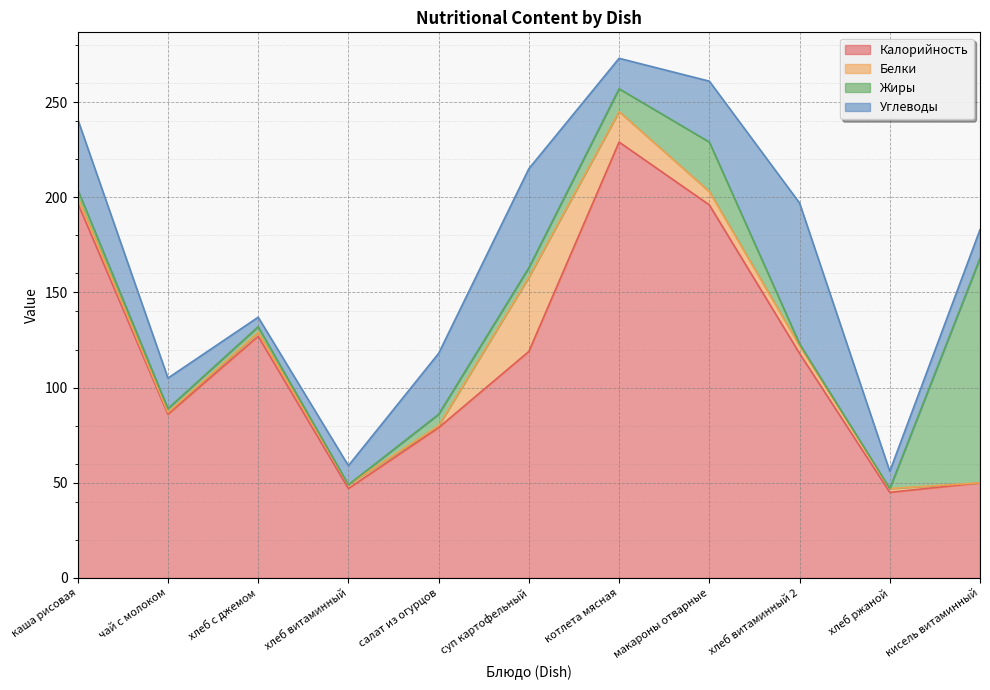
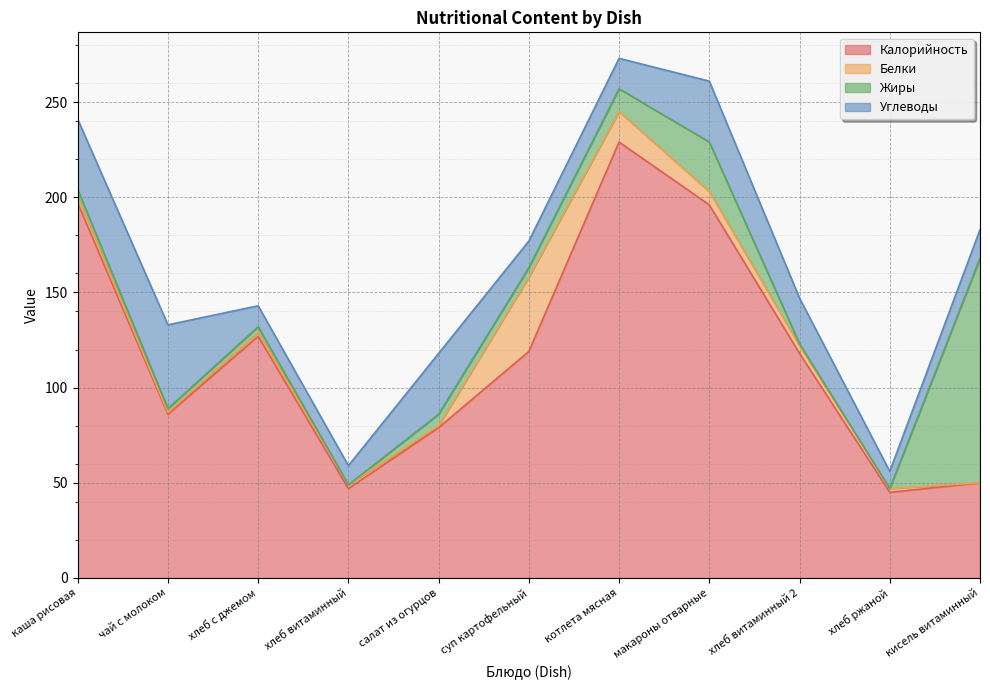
  {
    "Калорийность": {
      "каша рисовая": 197,
      "хлеб с джемом": 127,
      "хлеб витаминный": 47,
      "суп картофельный": 119,
      "котлета мясная": 229,
      "макароны отварные": 196,
      "хлеб витаминный 2": 118,
      "хлеб ржаной": 45
    },
    "Белки": {
      "каша рисовая": 3,
      "хлеб с джемом": 2,
      "суп картофельный": 39,
      "котлета мясная": 16,
      "макароны отварные": 7
    },
    "Жиры": {
      "каша рисовая": 4,
      "чай с молоком": 2,
      "хлеб с джемом": 3,
      "салат из огурцов": 6,
      "суп картофельный": 5,
      "котлета мясная": 12,
      "макароны отварные": 26,
      "кисель витаминный": 118
    },
    "Углеводы": {
      "каша рисовая": 37,
-     "чай с молоком": 16,
-     "хлеб с джемом": 5,
+     "чай с молоком": 44,
+     "хлеб с джемом": 11,
      "хлеб витаминный": 10,
      "салат из огурцов": 32,
-     "суп картофельный": 52,
+     "суп картофельный": 14,
      "котлета мясная": 16,
      "макароны отварные": 32,
-     "хлеб витаминный 2": 74,
+     "хлеб витаминный 2": 24,
      "хлеб ржаной": 9,
      "кисель витаминный": 15
    }
  }
